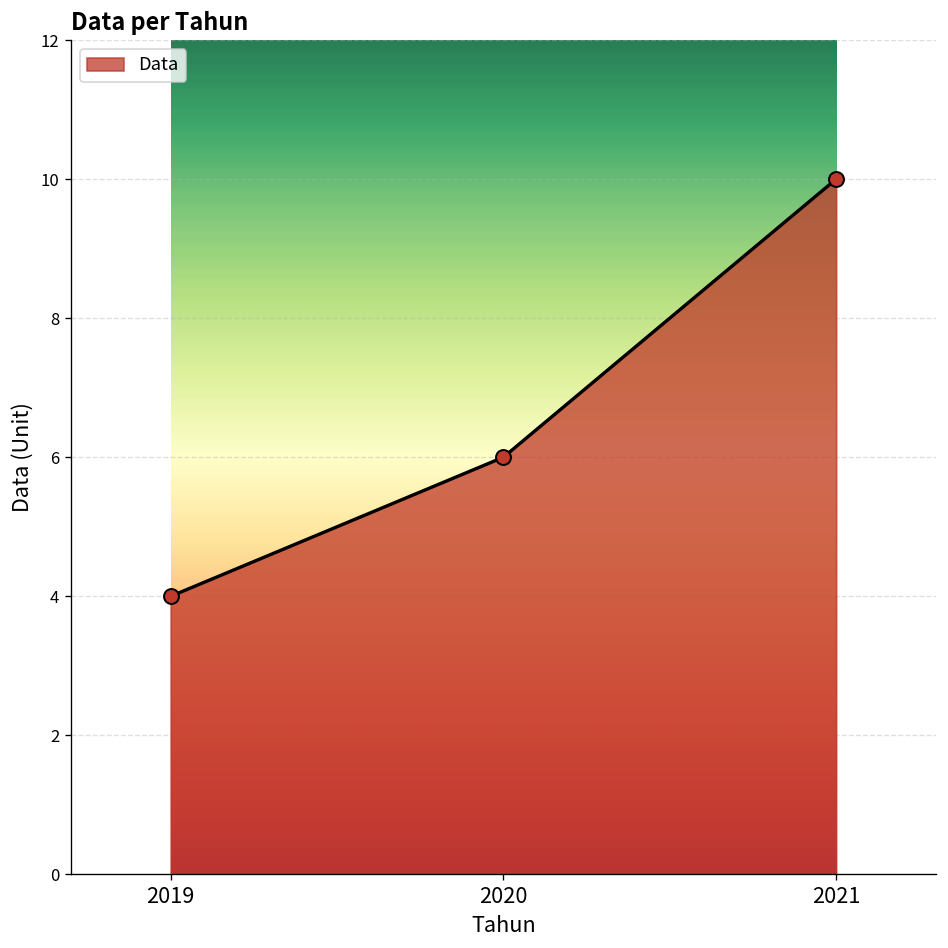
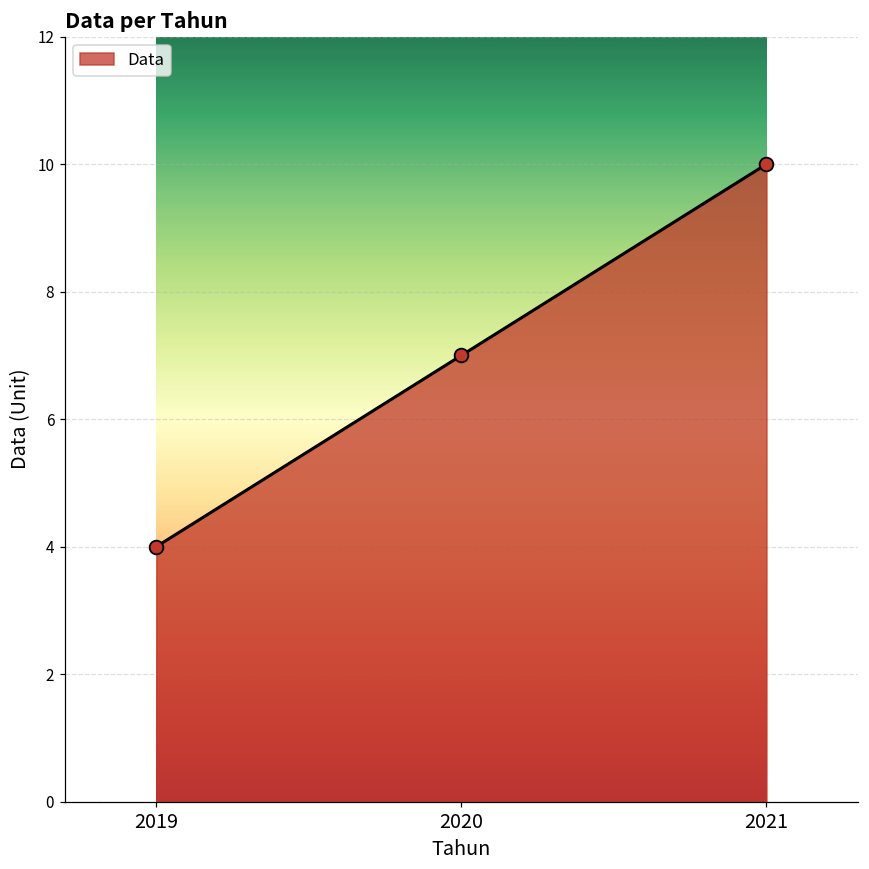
  {
    "2019": 4,
-   "2020": 6,
+   "2020": 7,
    "2021": 10
  }
